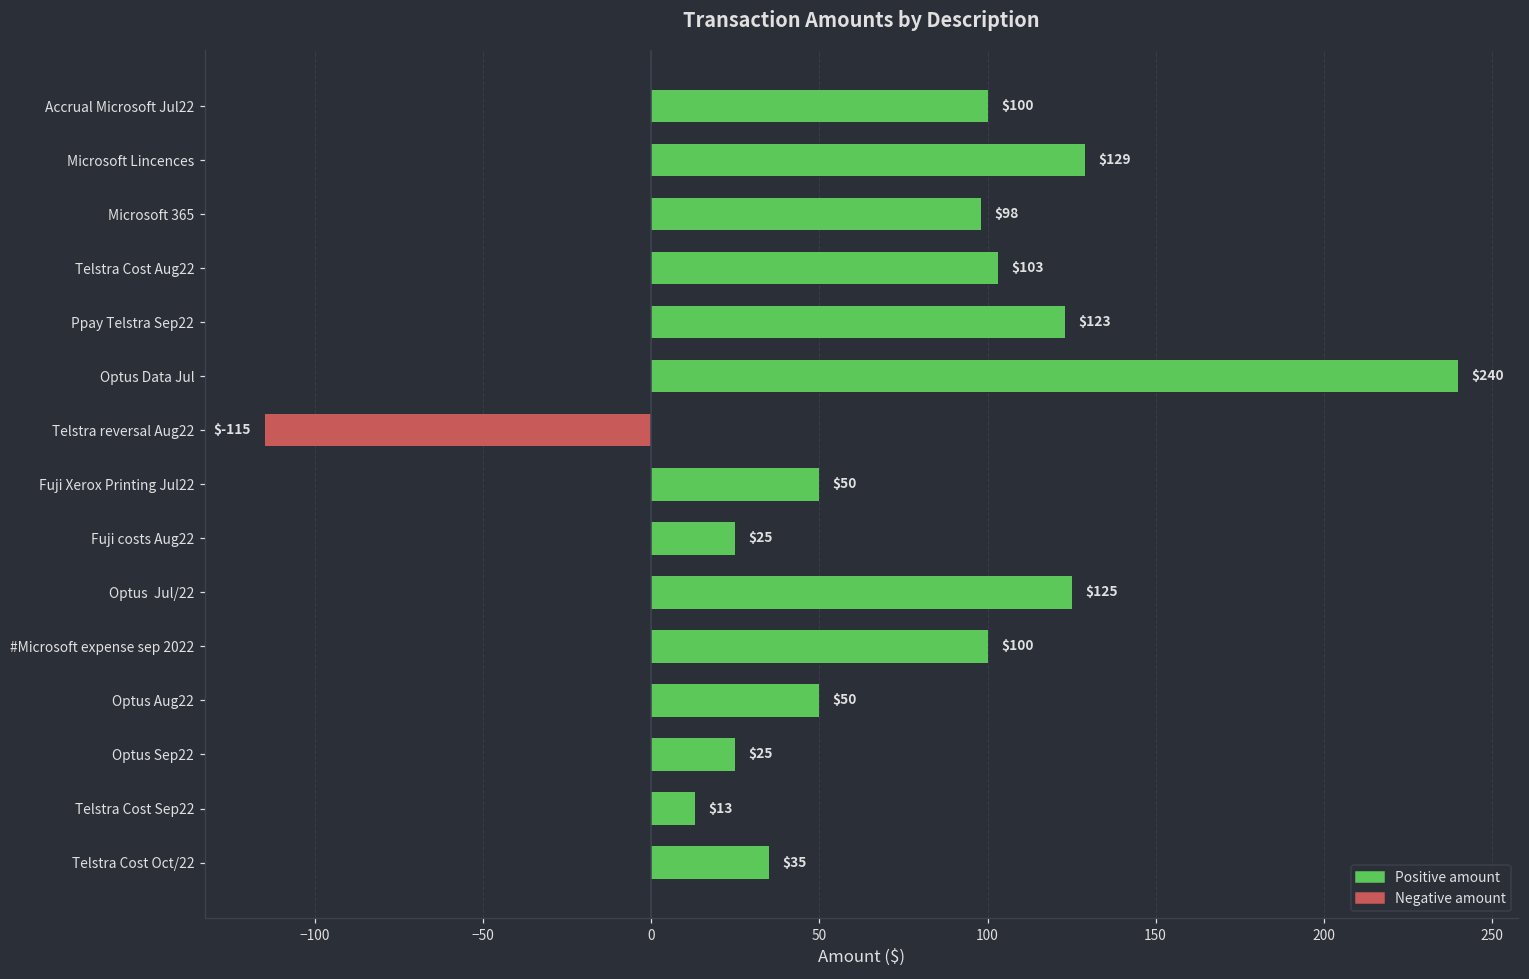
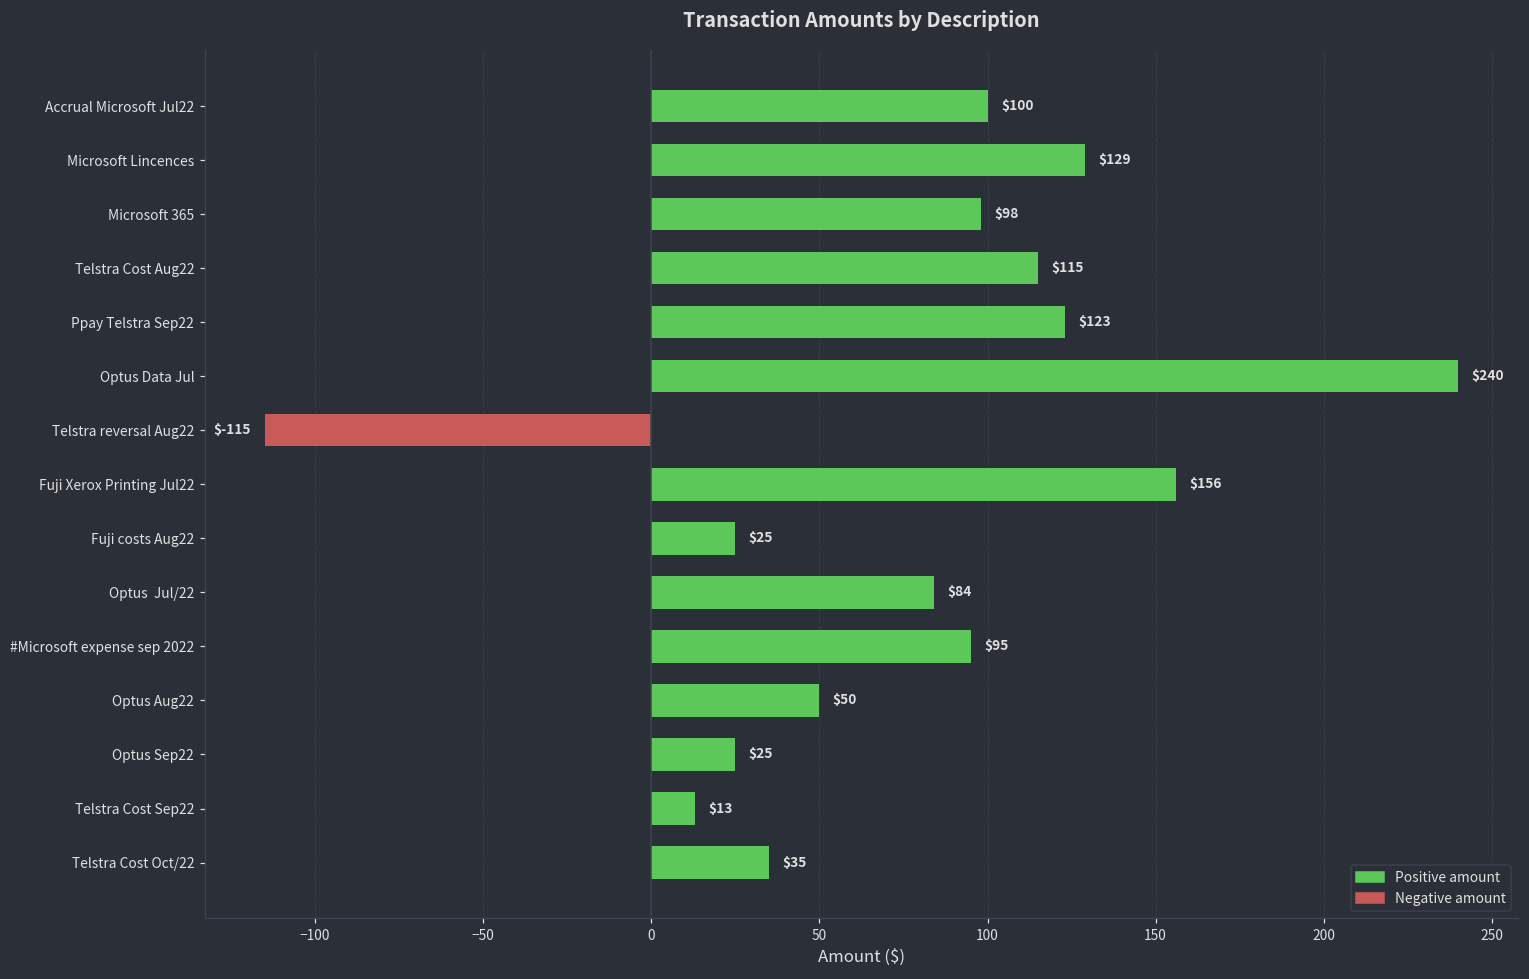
  {
    "Accrual Microsoft Jul22": "$100",
    "Microsoft Lincences": "$129",
    "Microsoft 365": "$98",
-   "Telstra Cost Aug22": "$103",
+   "Telstra Cost Aug22": "$115",
    "Ppay Telstra Sep22": "$123",
    "Optus Data Jul": "$240",
    "Telstra reversal Aug22": "$-115",
-   "Fuji Xerox Printing Jul22": "$50",
+   "Fuji Xerox Printing Jul22": "$156",
    "Fuji costs Aug22": "$25",
-   "Optus Jul/22": "$125",
-   "#Microsoft expense sep 2022": "$100",
+   "Optus Jul/22": "$84",
+   "#Microsoft expense sep 2022": "$95",
    "Optus Aug22": "$50",
    "Optus Sep22": "$25",
    "Telstra Cost Sep22": "$13",
    "Telstra Cost Oct/22": "$35"
  }
